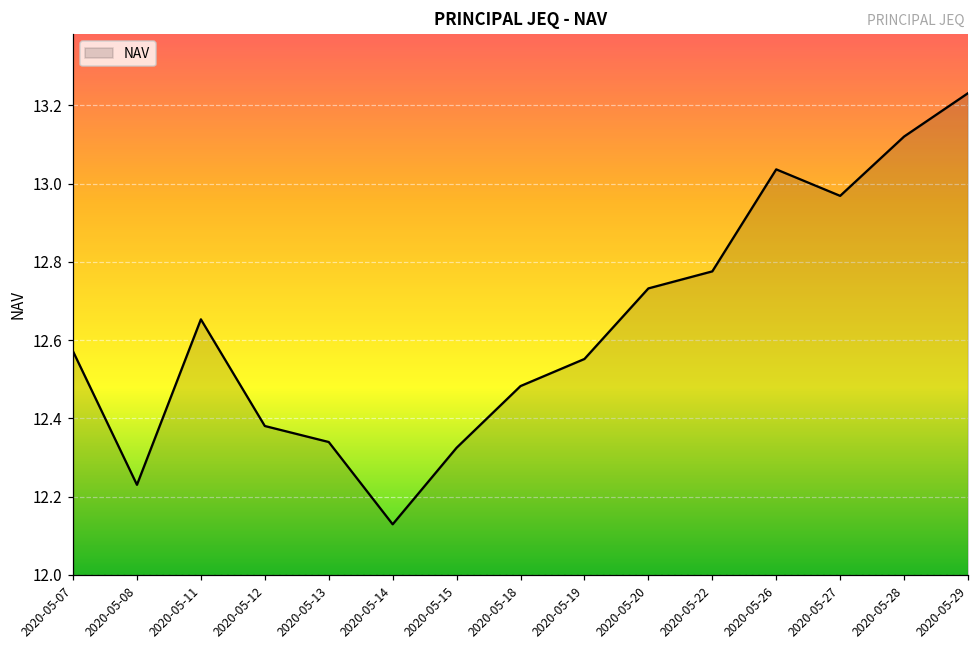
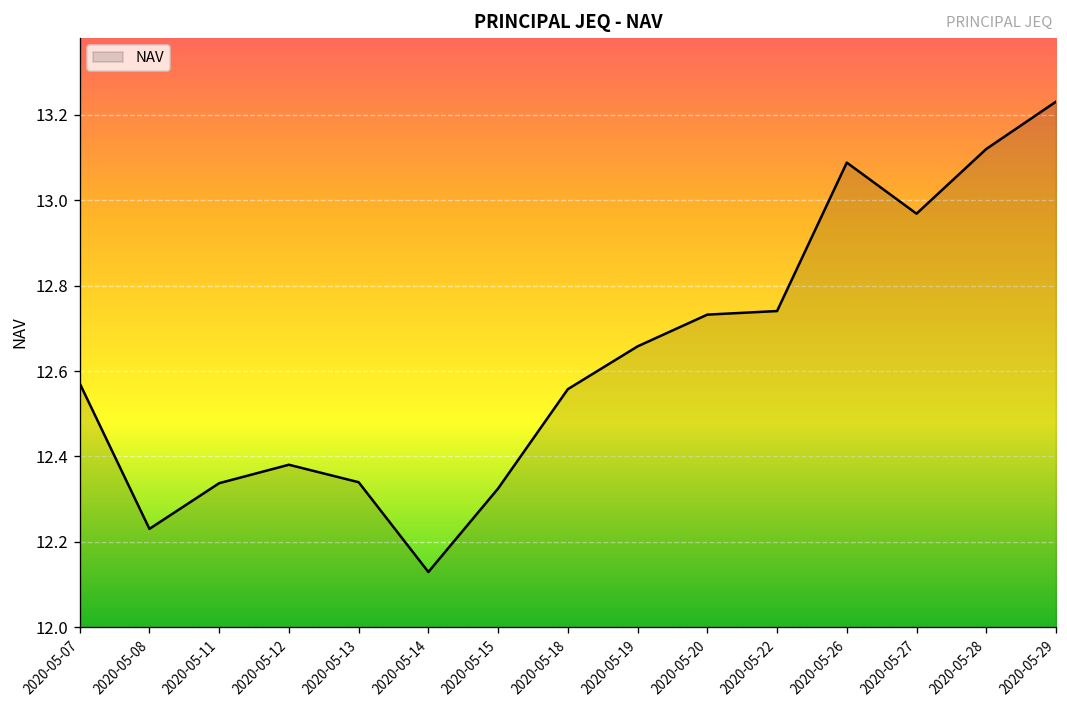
  {
    "2020-05-07": 12.57,
    "2020-05-08": 12.23,
-   "2020-05-11": 12.65,
+   "2020-05-11": 12.34,
    "2020-05-12": 12.38,
    "2020-05-13": 12.34,
    "2020-05-14": 12.13,
    "2020-05-15": 12.33,
-   "2020-05-18": 12.48,
-   "2020-05-19": 12.55,
+   "2020-05-18": 12.56,
+   "2020-05-19": 12.66,
    "2020-05-20": 12.73,
-   "2020-05-22": 12.78,
-   "2020-05-26": 13.04,
+   "2020-05-22": 12.74,
+   "2020-05-26": 13.09,
    "2020-05-27": 12.97,
    "2020-05-28": 13.12,
    "2020-05-29": 13.23
  }
